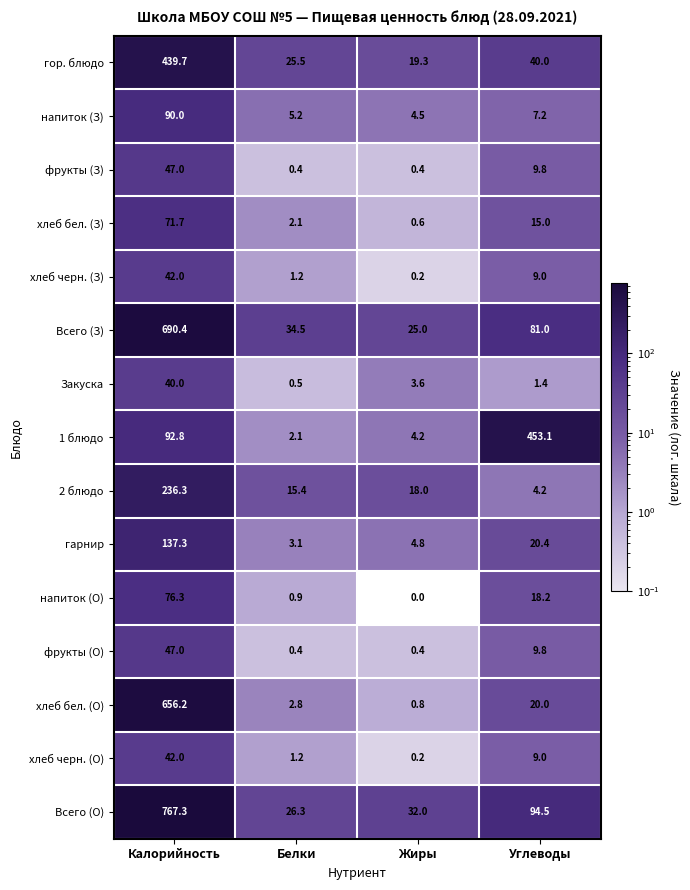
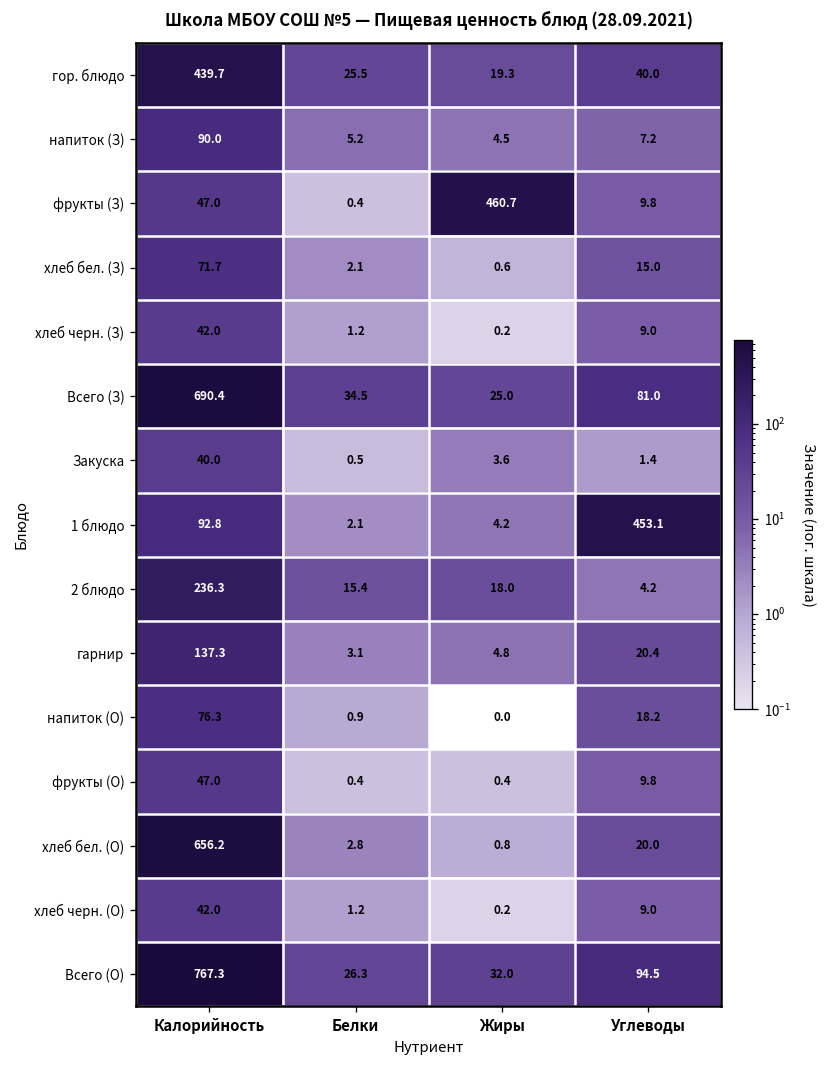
  {
    "гор. блюдо": {
      "Калорийность": 439.7,
      "Белки": 25.5,
      "Жиры": 19.3,
      "Углеводы": 40.0
    },
    "напиток (З)": {
      "Калорийность": 90.0,
      "Белки": 5.2,
      "Жиры": 4.5,
      "Углеводы": 7.2
    },
    "фрукты (З)": {
      "Калорийность": 47.0,
      "Белки": 0.4,
-     "Жиры": 0.4,
+     "Жиры": 460.7,
      "Углеводы": 9.8
    },
    "хлеб бел. (З)": {
      "Калорийность": 71.7,
      "Белки": 2.1,
      "Жиры": 0.6,
      "Углеводы": 15.0
    },
    "хлеб черн. (З)": {
      "Калорийность": 42.0,
      "Белки": 1.2,
      "Жиры": 0.2,
      "Углеводы": 9.0
    },
    "Всего (З)": {
      "Калорийность": 690.4,
      "Белки": 34.5,
      "Жиры": 25.0,
      "Углеводы": 81.0
    },
    "Закуска": {
      "Калорийность": 40.0,
      "Белки": 0.5,
      "Жиры": 3.6,
      "Углеводы": 1.4
    },
    "1 блюдо": {
      "Калорийность": 92.8,
      "Белки": 2.1,
      "Жиры": 4.2,
      "Углеводы": 453.1
    },
    "2 блюдо": {
      "Калорийность": 236.3,
      "Белки": 15.4,
      "Жиры": 18.0,
      "Углеводы": 4.2
    },
    "гарнир": {
      "Калорийность": 137.3,
      "Белки": 3.1,
      "Жиры": 4.8,
      "Углеводы": 20.4
    },
    "напиток (О)": {
      "Калорийность": 76.3,
      "Белки": 0.9,
      "Жиры": 0.0,
      "Углеводы": 18.2
    },
    "фрукты (О)": {
      "Калорийность": 47.0,
      "Белки": 0.4,
      "Жиры": 0.4,
      "Углеводы": 9.8
    },
    "хлеб бел. (О)": {
      "Калорийность": 656.2,
      "Белки": 2.8,
      "Жиры": 0.8,
      "Углеводы": 20.0
    },
    "хлеб черн. (О)": {
      "Калорийность": 42.0,
      "Белки": 1.2,
      "Жиры": 0.2,
      "Углеводы": 9.0
    },
    "Всего (О)": {
      "Калорийность": 767.3,
      "Белки": 26.3,
      "Жиры": 32.0,
      "Углеводы": 94.5
    }
  }
